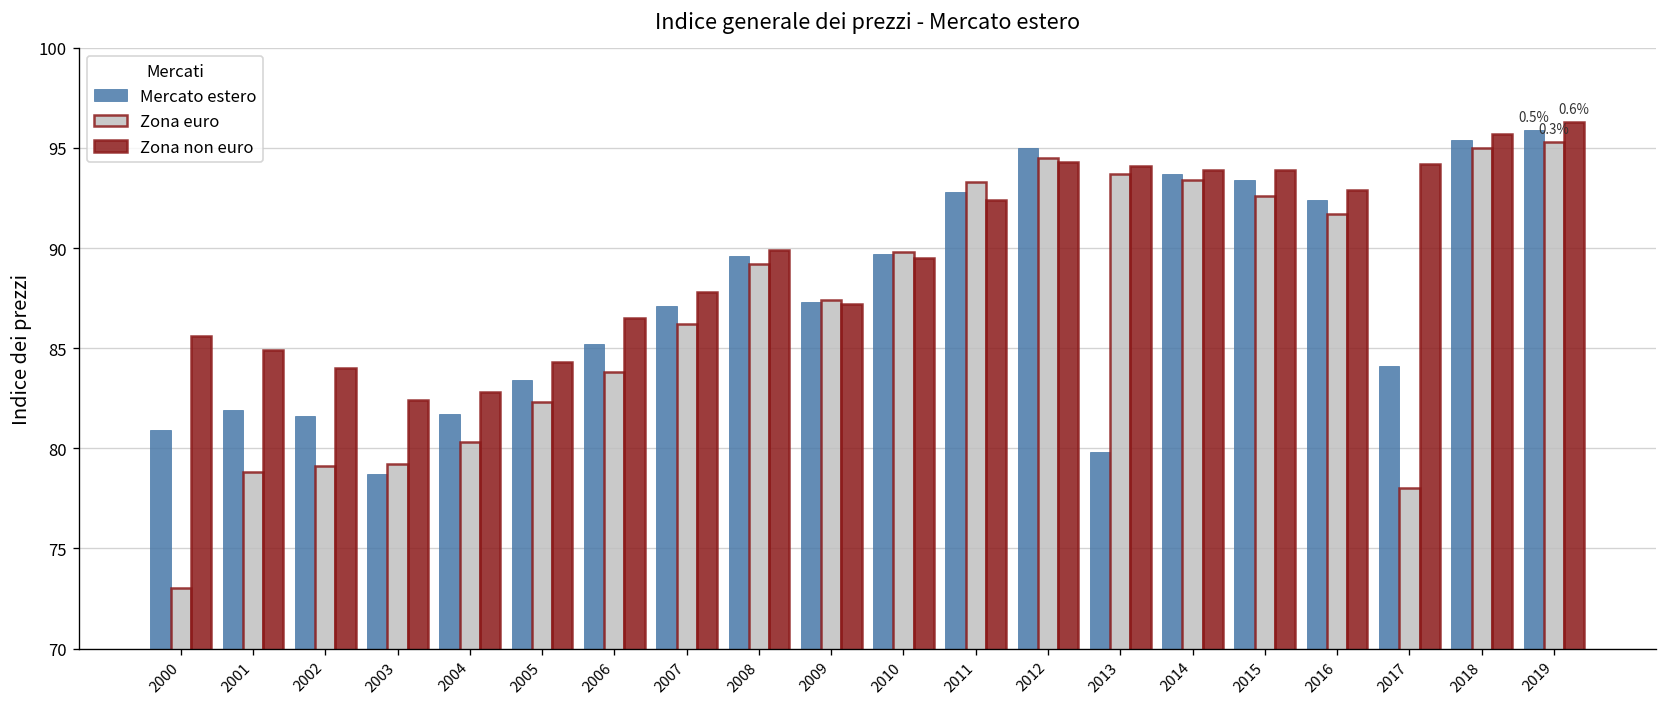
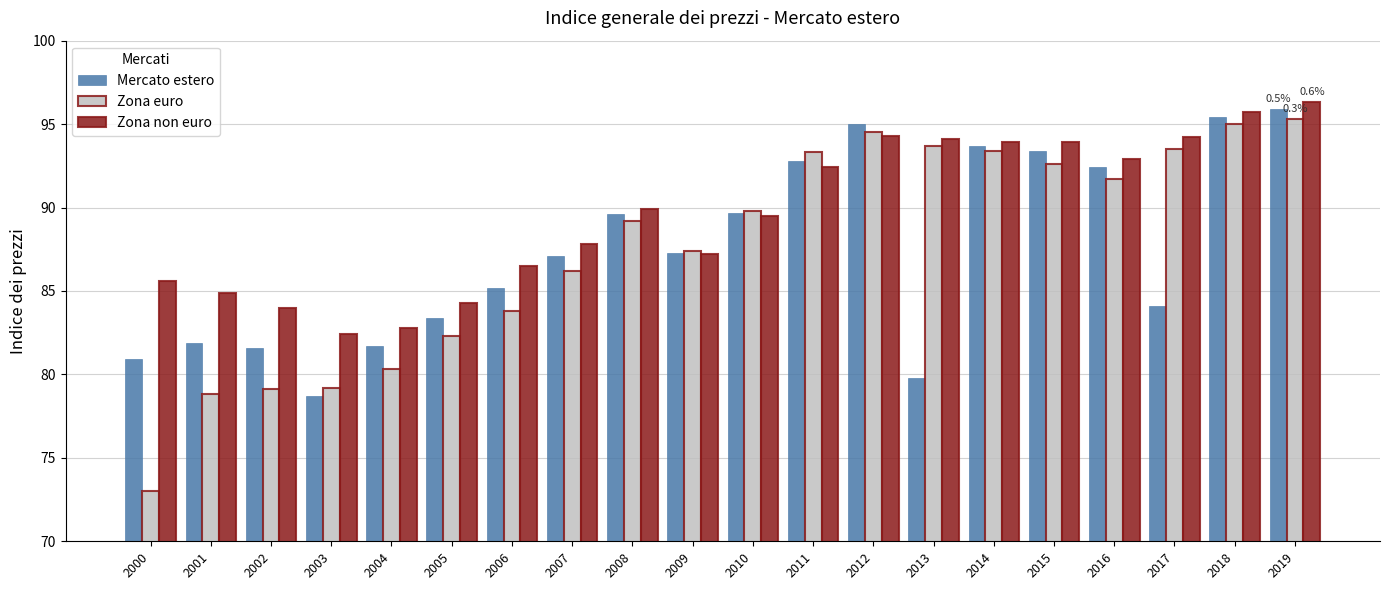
  {
    "Mercato estero": {
      "2000": 80.9,
      "2001": 81.9,
      "2002": 81.6,
      "2003": 78.7,
      "2004": 81.7,
      "2005": 83.4,
      "2006": 85.2,
      "2007": 87.1,
      "2008": 89.6,
      "2009": 87.3,
      "2010": 89.7,
      "2011": 92.8,
      "2012": 95.0,
      "2013": 79.8,
      "2014": 93.7,
      "2015": 93.4,
      "2016": 92.4,
      "2017": 84.1,
      "2018": 95.4
    },
    "Zona euro": {
      "2000": 73.0,
      "2001": 78.8,
      "2002": 79.1,
      "2003": 79.2,
      "2004": 80.3,
      "2005": 82.3,
      "2006": 83.8,
      "2007": 86.2,
      "2008": 89.2,
      "2009": 87.4,
      "2010": 89.8,
      "2011": 93.3,
      "2012": 94.5,
      "2013": 93.7,
      "2014": 93.4,
      "2015": 92.6,
      "2016": 91.7,
-     "2017": 78.0,
+     "2017": 93.5,
      "2018": 95.0,
      "2019": 95.3
    },
    "Zona non euro": {
      "2000": 85.6,
      "2001": 84.9,
      "2002": 84.0,
      "2003": 82.4,
      "2004": 82.8,
      "2005": 84.3,
      "2006": 86.5,
      "2007": 87.8,
      "2008": 89.9,
      "2009": 87.2,
      "2010": 89.5,
      "2011": 92.4,
      "2012": 94.3,
      "2013": 94.1,
      "2014": 93.9,
      "2015": 93.9,
      "2016": 92.9,
      "2017": 94.2,
      "2018": 95.7
    }
  }
